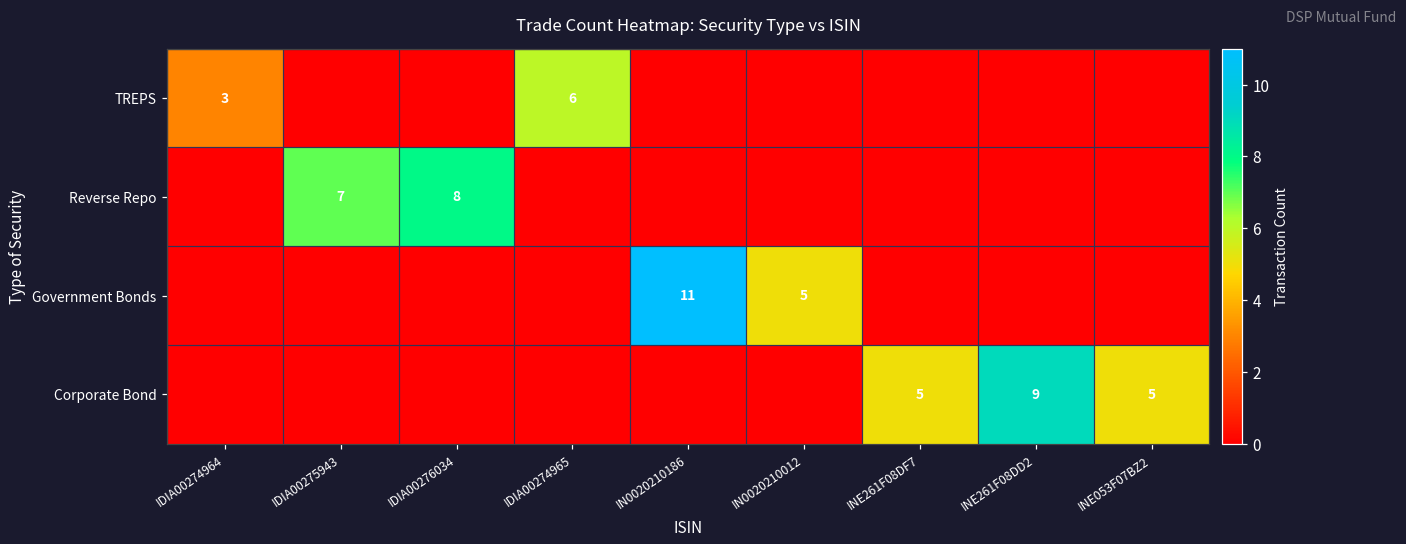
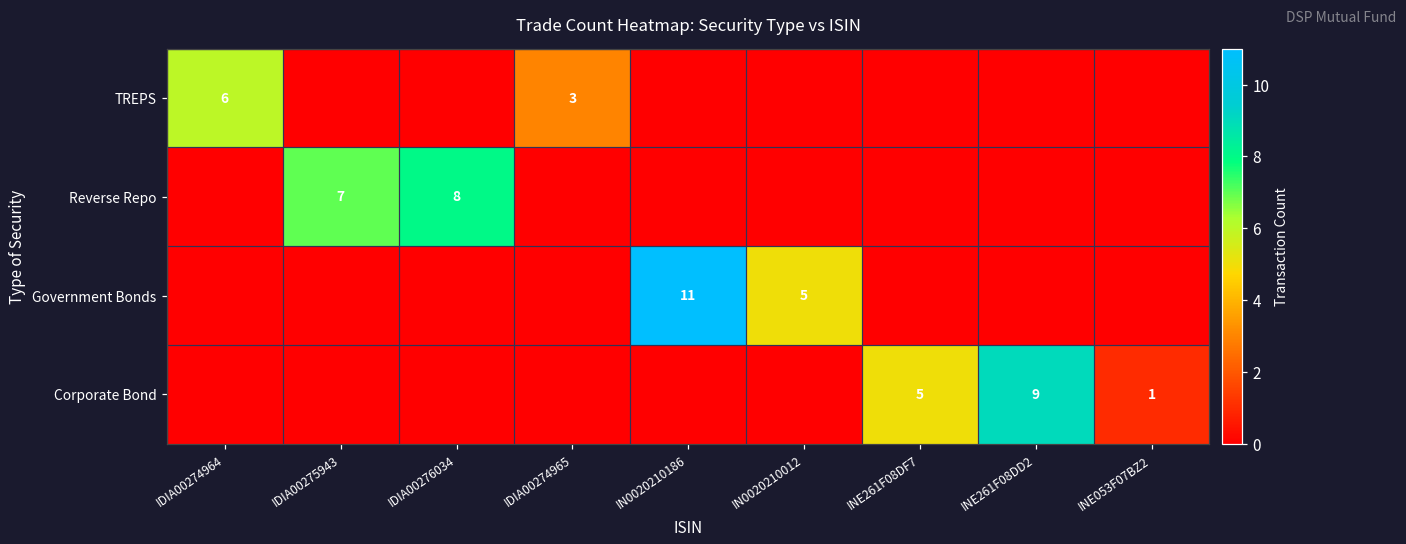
  {
    "TREPS": {
-     "IDIA00274964": 3,
-     "IDIA00274965": 6
+     "IDIA00274964": 6,
+     "IDIA00274965": 3
    },
    "Reverse Repo": {
      "IDIA00275943": 7,
      "IDIA00276034": 8
    },
    "Government Bonds": {
      "IN0020210186": 11,
      "IN0020210012": 5
    },
    "Corporate Bond": {
      "INE261F08DF7": 5,
      "INE261F08DD2": 9,
-     "INE053F07BZ2": 5
+     "INE053F07BZ2": 1
    }
  }
